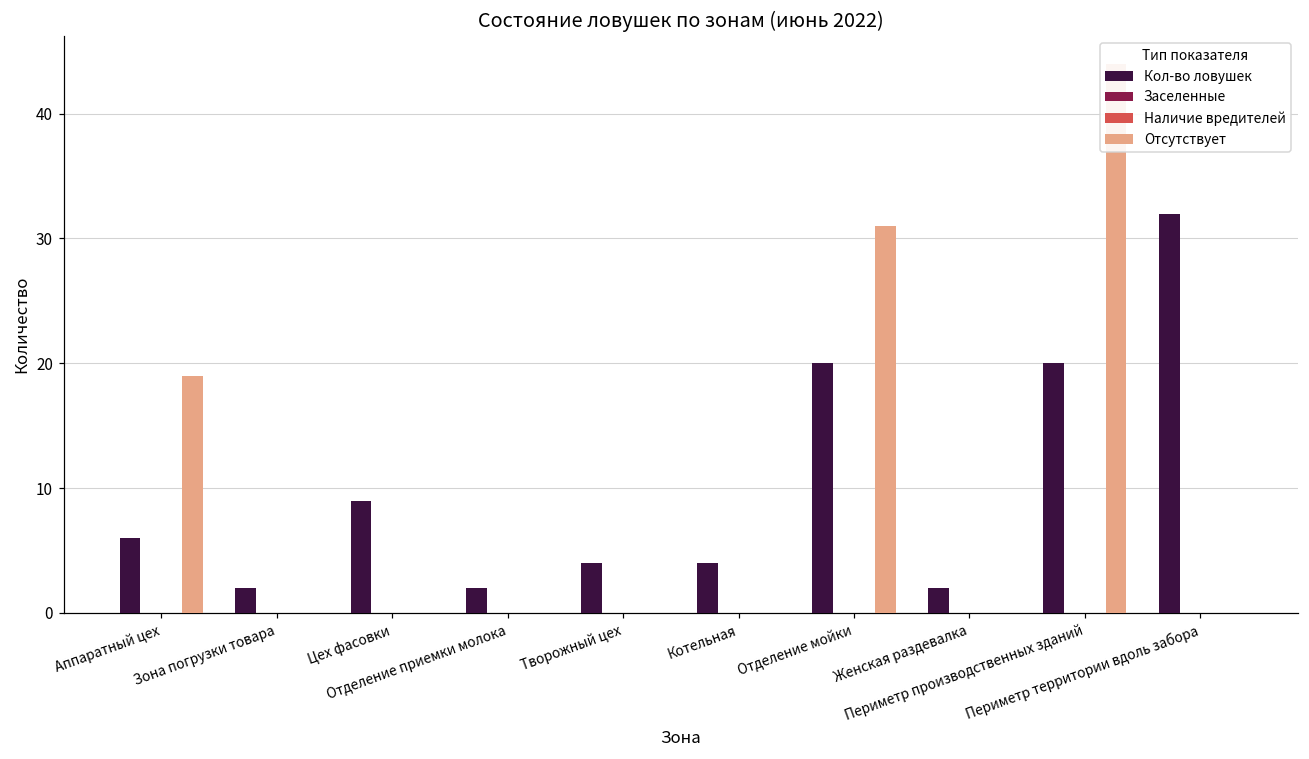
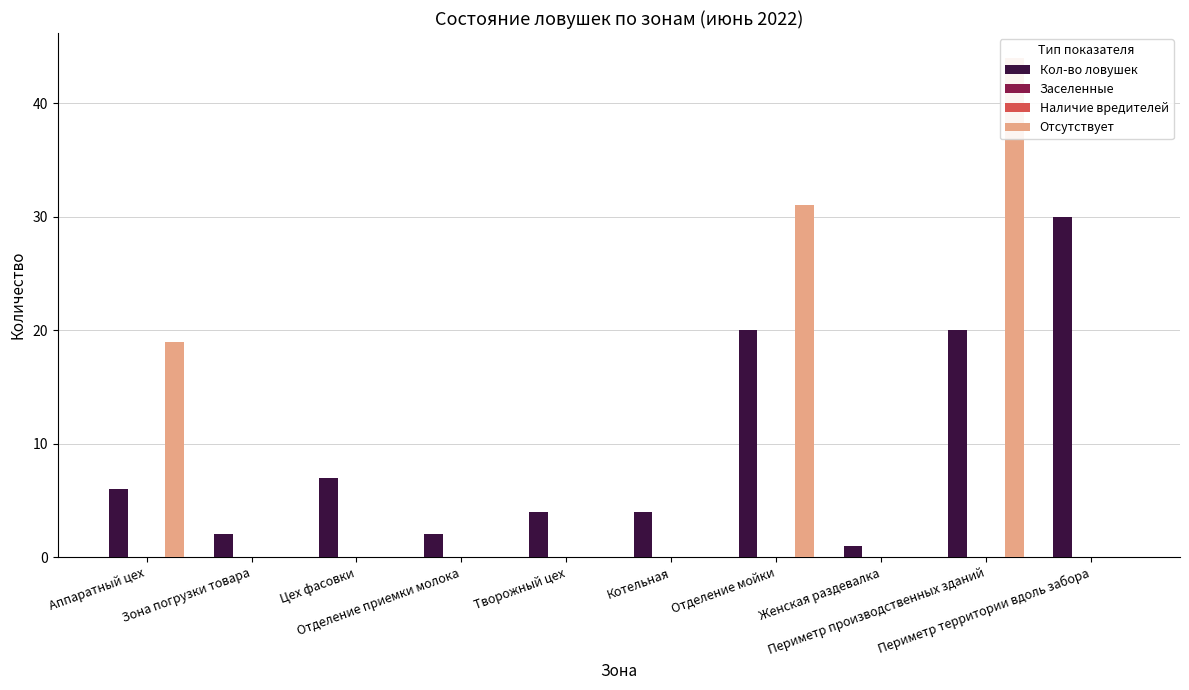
  {
    "Кол-во ловушек": {
      "Аппаратный цех": 6,
      "Зона погрузки товара": 2,
-     "Цех фасовки": 9,
+     "Цех фасовки": 7,
      "Отделение приемки молока": 2,
      "Творожный цех": 4,
      "Котельная": 4,
      "Отделение мойки": 20,
-     "Женская раздевалка": 2,
+     "Женская раздевалка": 1,
      "Периметр производственных зданий": 20,
-     "Периметр территории вдоль забора": 32
+     "Периметр территории вдоль забора": 30
    },
    "Заселенные": {
      "Аппаратный цех": 0,
      "Зона погрузки товара": 0,
      "Цех фасовки": 0,
      "Отделение приемки молока": 0,
      "Творожный цех": 0,
      "Котельная": 0,
      "Отделение мойки": 0,
      "Женская раздевалка": 0,
      "Периметр производственных зданий": 0,
      "Периметр территории вдоль забора": 0
    },
    "Наличие вредителей": {
      "Аппаратный цех": 0,
      "Зона погрузки товара": 0,
      "Цех фасовки": 0,
      "Отделение приемки молока": 0,
      "Творожный цех": 0,
      "Котельная": 0,
      "Отделение мойки": 0,
      "Женская раздевалка": 0,
      "Периметр производственных зданий": 0,
      "Периметр территории вдоль забора": 0
    },
    "Отсутствует": {
      "Аппаратный цех": 19,
      "Зона погрузки товара": 0,
      "Цех фасовки": 0,
      "Отделение приемки молока": 0,
      "Творожный цех": 0,
      "Котельная": 0,
      "Отделение мойки": 31,
      "Женская раздевалка": 0,
      "Периметр территории вдоль забора": 0
    }
  }
